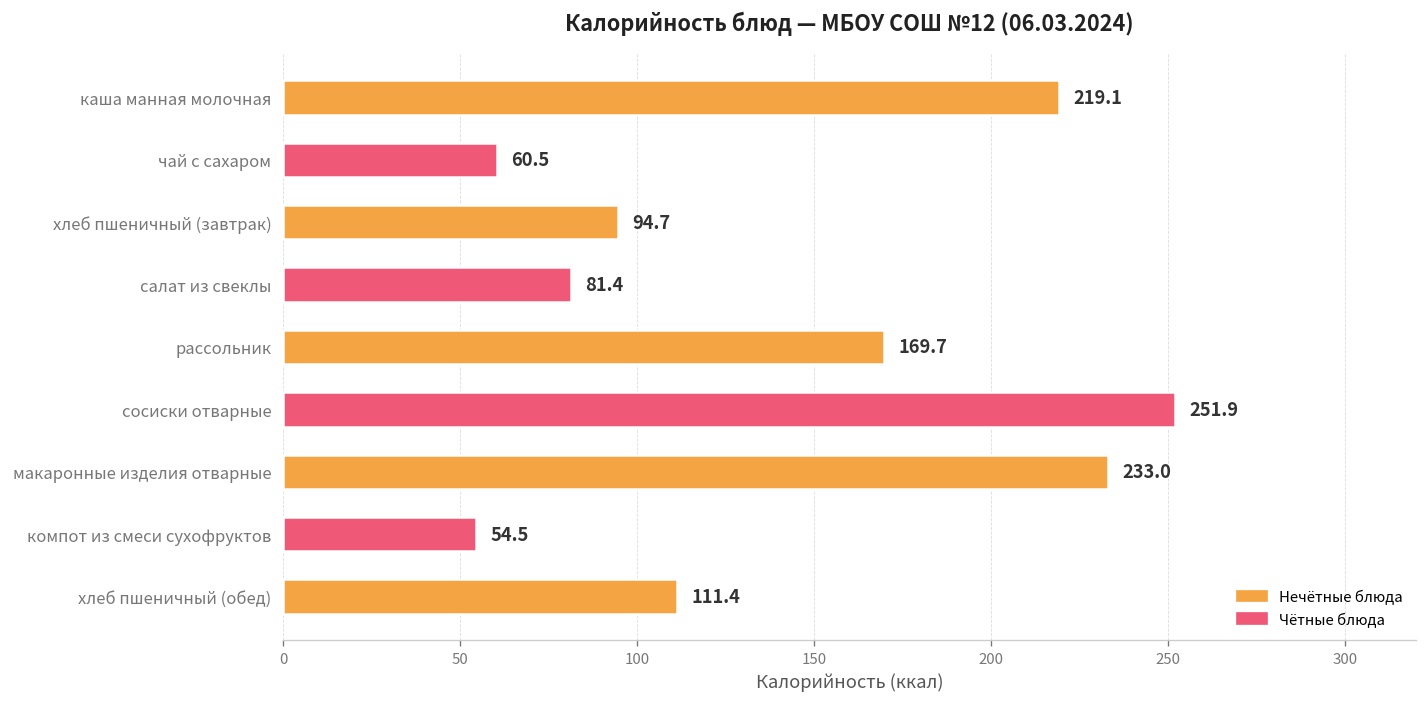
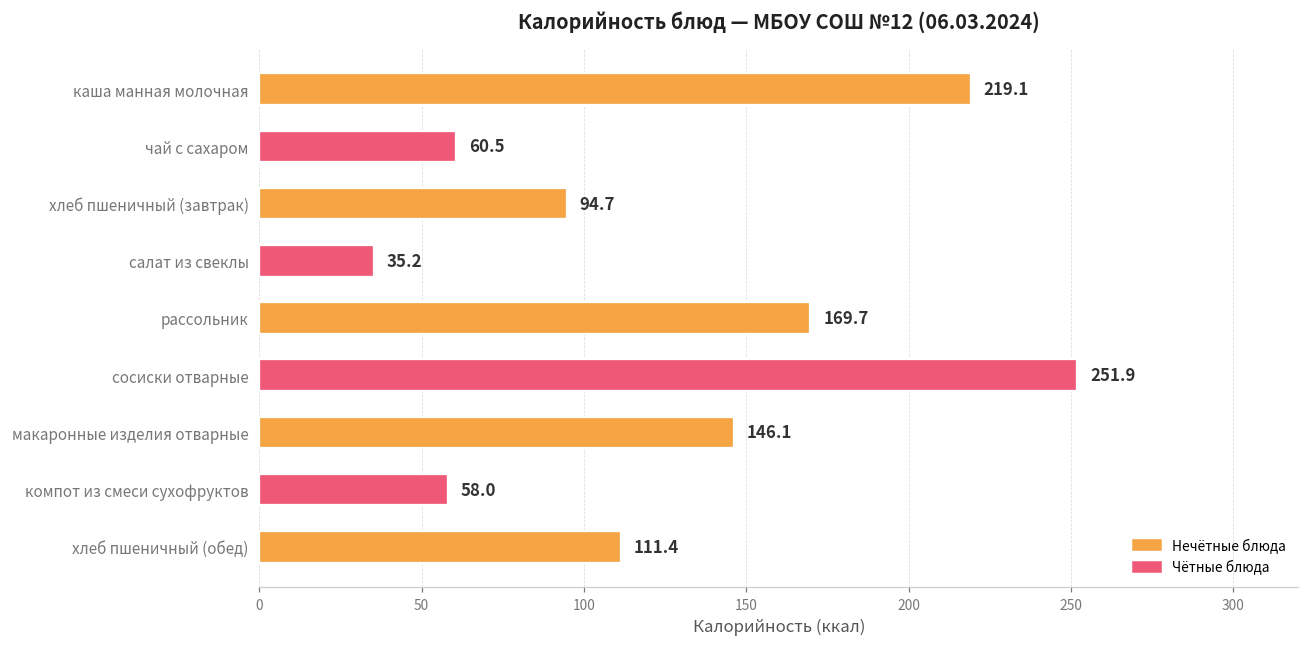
  {
    "каша манная молочная": 219.1,
    "чай с сахаром": 60.5,
    "хлеб пшеничный (завтрак)": 94.7,
-   "салат из свеклы": 81.4,
+   "салат из свеклы": 35.2,
    "рассольник": 169.7,
    "сосиски отварные": 251.9,
-   "макаронные изделия отварные": 233.0,
-   "компот из смеси сухофруктов": 54.5,
+   "макаронные изделия отварные": 146.1,
+   "компот из смеси сухофруктов": 58.0,
    "хлеб пшеничный (обед)": 111.4
  }
